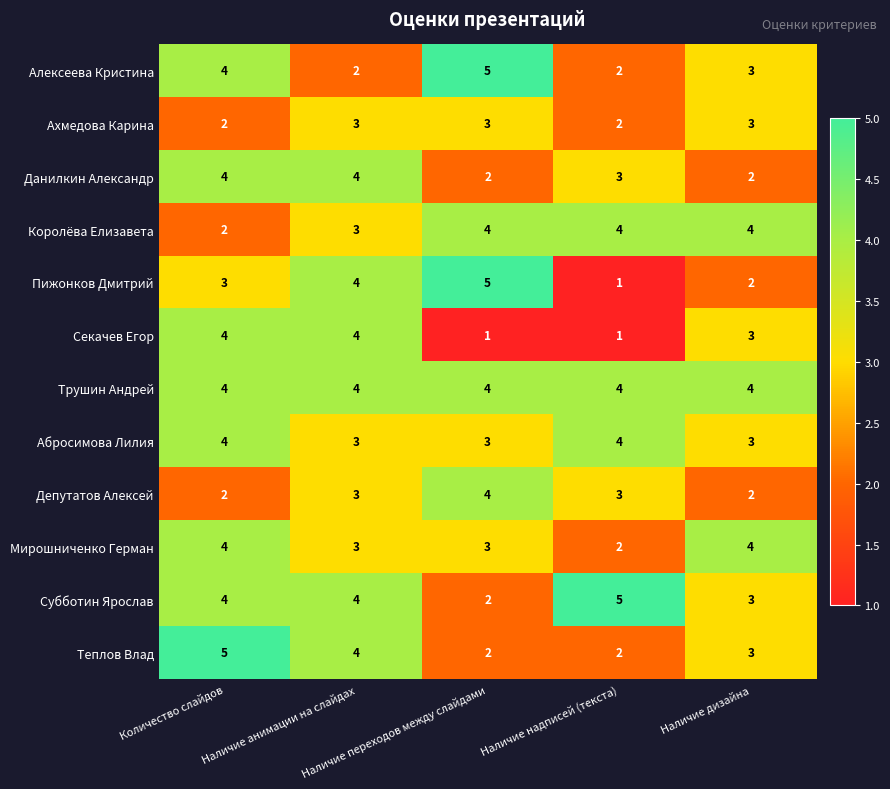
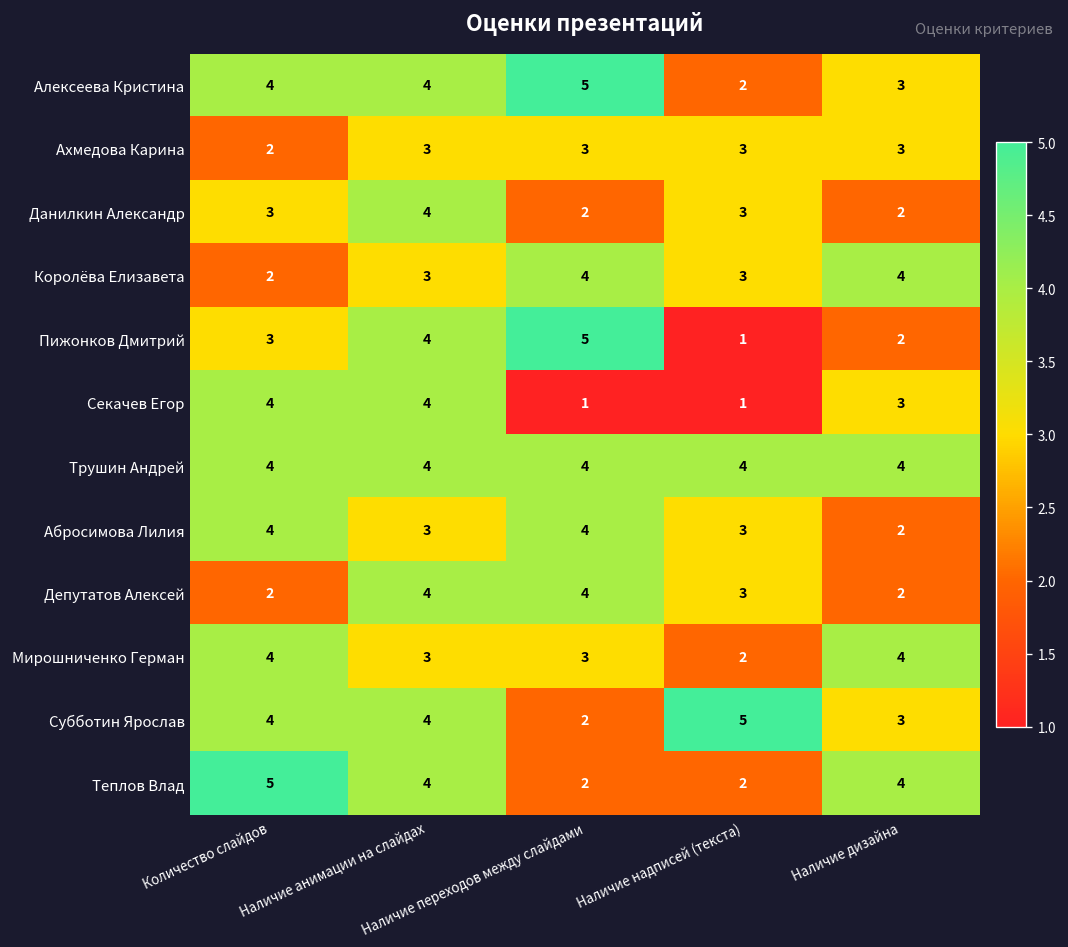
  {
    "Алексеева Кристина": {
      "Количество слайдов": 4,
-     "Наличие анимации на слайдах": 2,
+     "Наличие анимации на слайдах": 4,
      "Наличие переходов между слайдами": 5,
      "Наличие надписей (текста)": 2,
      "Наличие дизайна": 3
    },
    "Ахмедова Карина": {
      "Количество слайдов": 2,
      "Наличие анимации на слайдах": 3,
      "Наличие переходов между слайдами": 3,
-     "Наличие надписей (текста)": 2,
+     "Наличие надписей (текста)": 3,
      "Наличие дизайна": 3
    },
    "Данилкин Александр": {
-     "Количество слайдов": 4,
+     "Количество слайдов": 3,
      "Наличие анимации на слайдах": 4,
      "Наличие переходов между слайдами": 2,
      "Наличие надписей (текста)": 3,
      "Наличие дизайна": 2
    },
    "Королёва Елизавета": {
      "Количество слайдов": 2,
      "Наличие анимации на слайдах": 3,
      "Наличие переходов между слайдами": 4,
-     "Наличие надписей (текста)": 4,
+     "Наличие надписей (текста)": 3,
      "Наличие дизайна": 4
    },
    "Пижонков Дмитрий": {
      "Количество слайдов": 3,
      "Наличие анимации на слайдах": 4,
      "Наличие переходов между слайдами": 5,
      "Наличие надписей (текста)": 1,
      "Наличие дизайна": 2
    },
    "Секачев Егор": {
      "Количество слайдов": 4,
      "Наличие анимации на слайдах": 4,
      "Наличие переходов между слайдами": 1,
      "Наличие надписей (текста)": 1,
      "Наличие дизайна": 3
    },
    "Трушин Андрей": {
      "Количество слайдов": 4,
      "Наличие анимации на слайдах": 4,
      "Наличие переходов между слайдами": 4,
      "Наличие надписей (текста)": 4,
      "Наличие дизайна": 4
    },
    "Абросимова Лилия": {
      "Количество слайдов": 4,
      "Наличие анимации на слайдах": 3,
-     "Наличие переходов между слайдами": 3,
-     "Наличие надписей (текста)": 4,
-     "Наличие дизайна": 3
+     "Наличие переходов между слайдами": 4,
+     "Наличие надписей (текста)": 3,
+     "Наличие дизайна": 2
    },
    "Депутатов Алексей": {
      "Количество слайдов": 2,
-     "Наличие анимации на слайдах": 3,
+     "Наличие анимации на слайдах": 4,
      "Наличие переходов между слайдами": 4,
      "Наличие надписей (текста)": 3,
      "Наличие дизайна": 2
    },
    "Мирошниченко Герман": {
      "Количество слайдов": 4,
      "Наличие анимации на слайдах": 3,
      "Наличие переходов между слайдами": 3,
      "Наличие надписей (текста)": 2,
      "Наличие дизайна": 4
    },
    "Субботин Ярослав": {
      "Количество слайдов": 4,
      "Наличие анимации на слайдах": 4,
      "Наличие переходов между слайдами": 2,
      "Наличие надписей (текста)": 5,
      "Наличие дизайна": 3
    },
    "Теплов Влад": {
      "Количество слайдов": 5,
      "Наличие анимации на слайдах": 4,
      "Наличие переходов между слайдами": 2,
      "Наличие надписей (текста)": 2,
-     "Наличие дизайна": 3
+     "Наличие дизайна": 4
    }
  }
